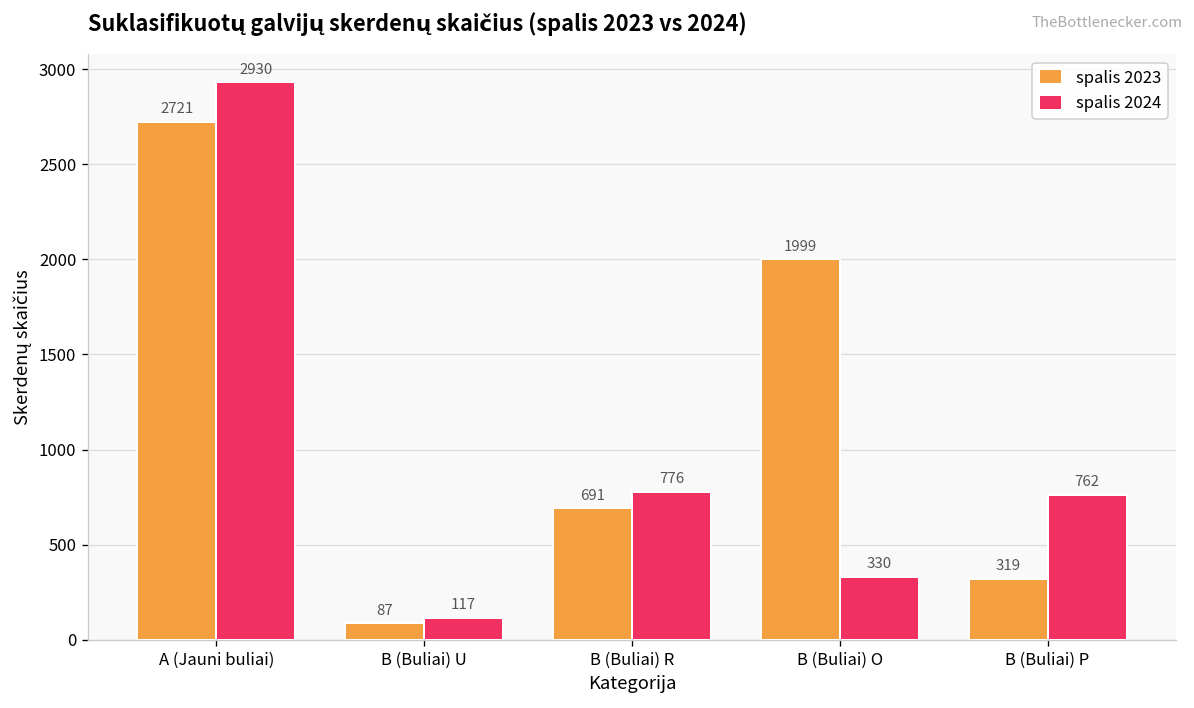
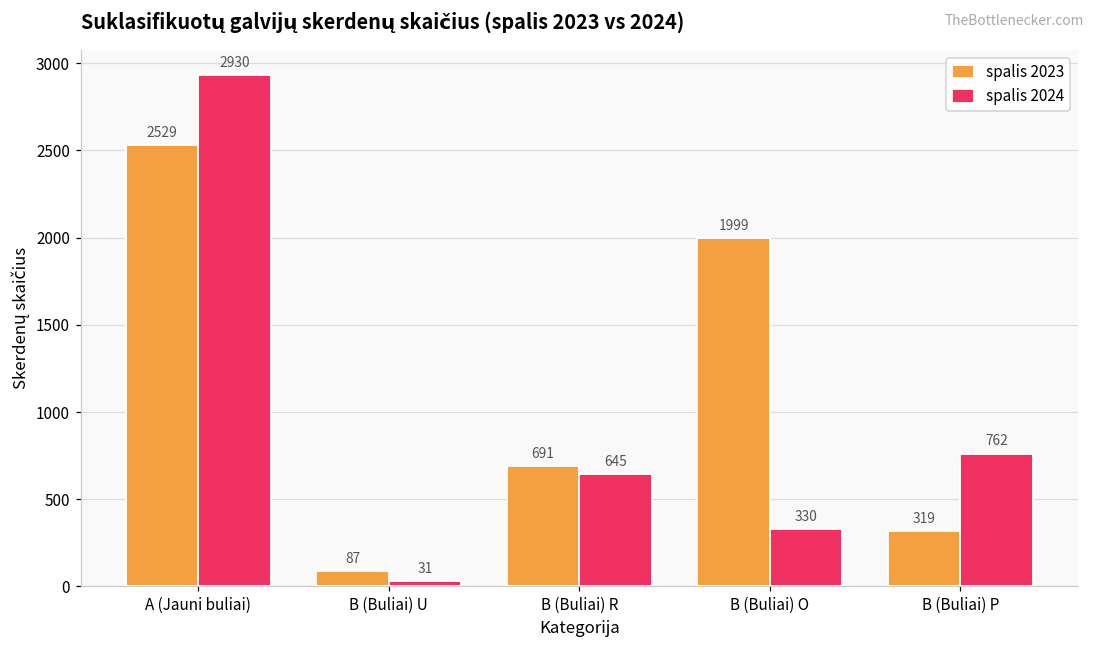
  {
    "spalis 2023": {
-     "A (Jauni buliai)": 2721,
+     "A (Jauni buliai)": 2529,
      "B (Buliai) U": 87,
      "B (Buliai) R": 691,
      "B (Buliai) O": 1999,
      "B (Buliai) P": 319
    },
    "spalis 2024": {
      "A (Jauni buliai)": 2930,
-     "B (Buliai) U": 117,
-     "B (Buliai) R": 776,
+     "B (Buliai) U": 31,
+     "B (Buliai) R": 645,
      "B (Buliai) O": 330,
      "B (Buliai) P": 762
    }
  }
